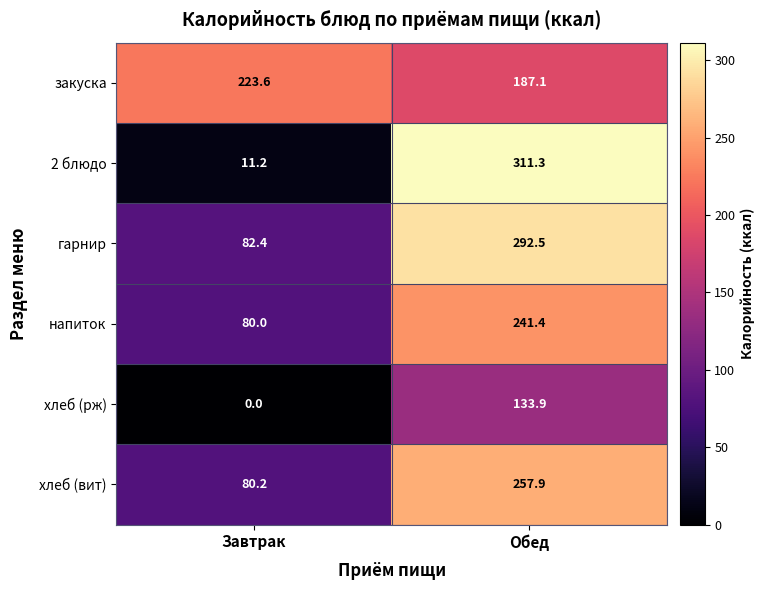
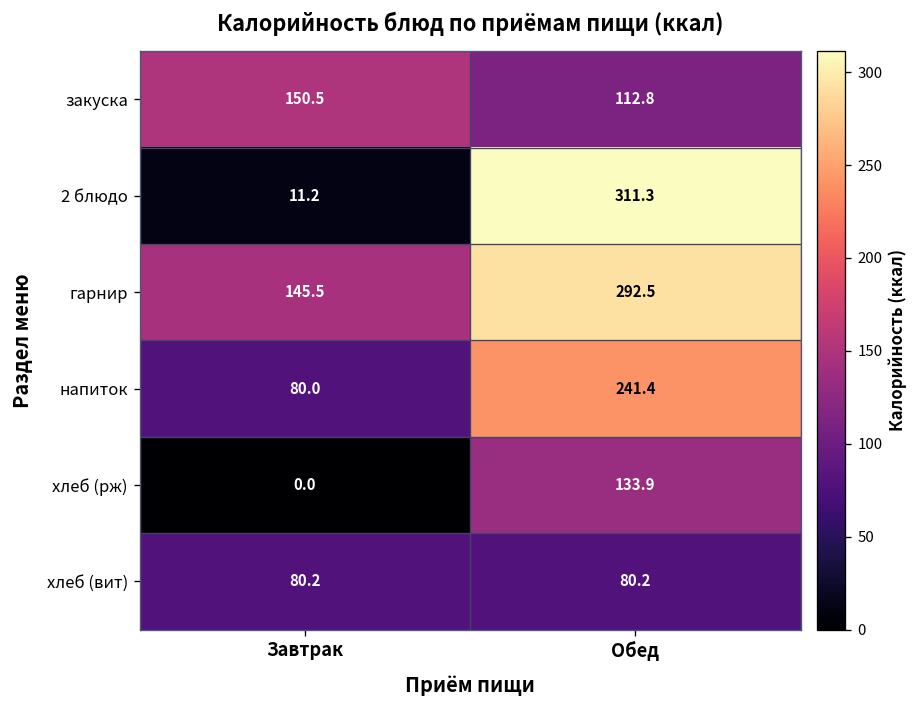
  {
    "закуска": {
-     "Завтрак": 223.6,
-     "Обед": 187.1
+     "Завтрак": 150.5,
+     "Обед": 112.8
    },
    "2 блюдо": {
      "Завтрак": 11.2,
      "Обед": 311.3
    },
    "гарнир": {
-     "Завтрак": 82.4,
+     "Завтрак": 145.5,
      "Обед": 292.5
    },
    "напиток": {
      "Завтрак": 80.0,
      "Обед": 241.4
    },
    "хлеб (рж)": {
      "Завтрак": 0.0,
      "Обед": 133.9
    },
    "хлеб (вит)": {
      "Завтрак": 80.2,
-     "Обед": 257.9
+     "Обед": 80.2
    }
  }
